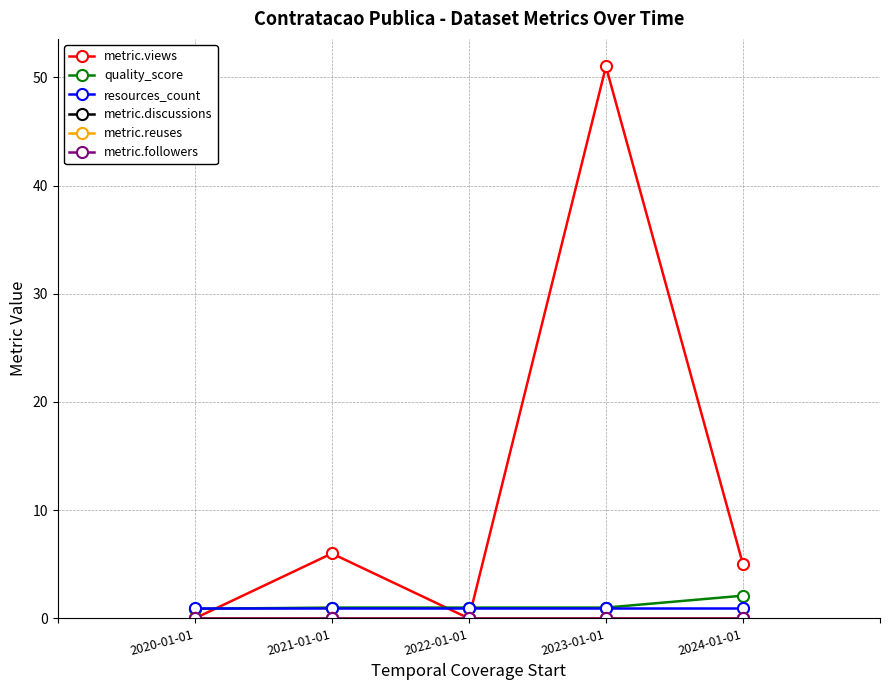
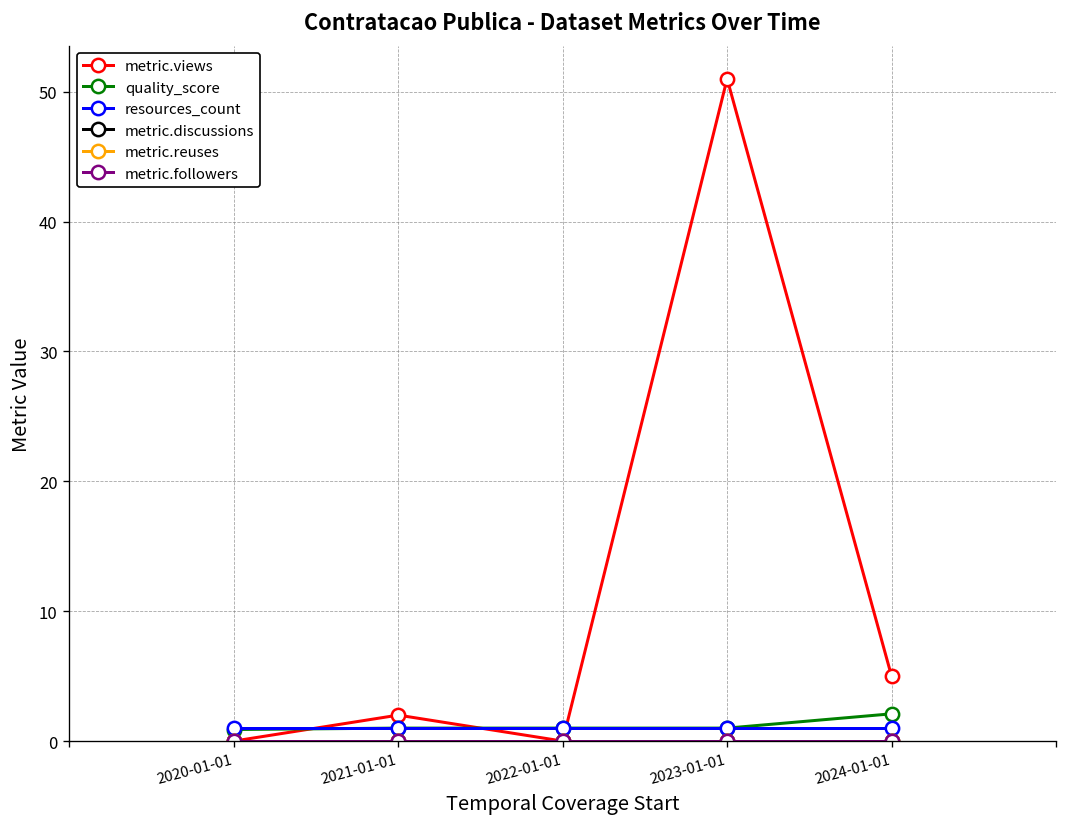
  {
    "metric.views": {
-     "2021-01-01": 6,
+     "2021-01-01": 2,
      "2023-01-01": 51,
      "2024-01-01": 5
    },
    "quality_score": {
      "2024-01-01": 2
    },
    "resources_count": {
      "2024-01-01": 1
    },
    "metric.followers": {
      "2021-01-01": 0,
      "2023-01-01": 0,
      "2024-01-01": 0
    }
  }
